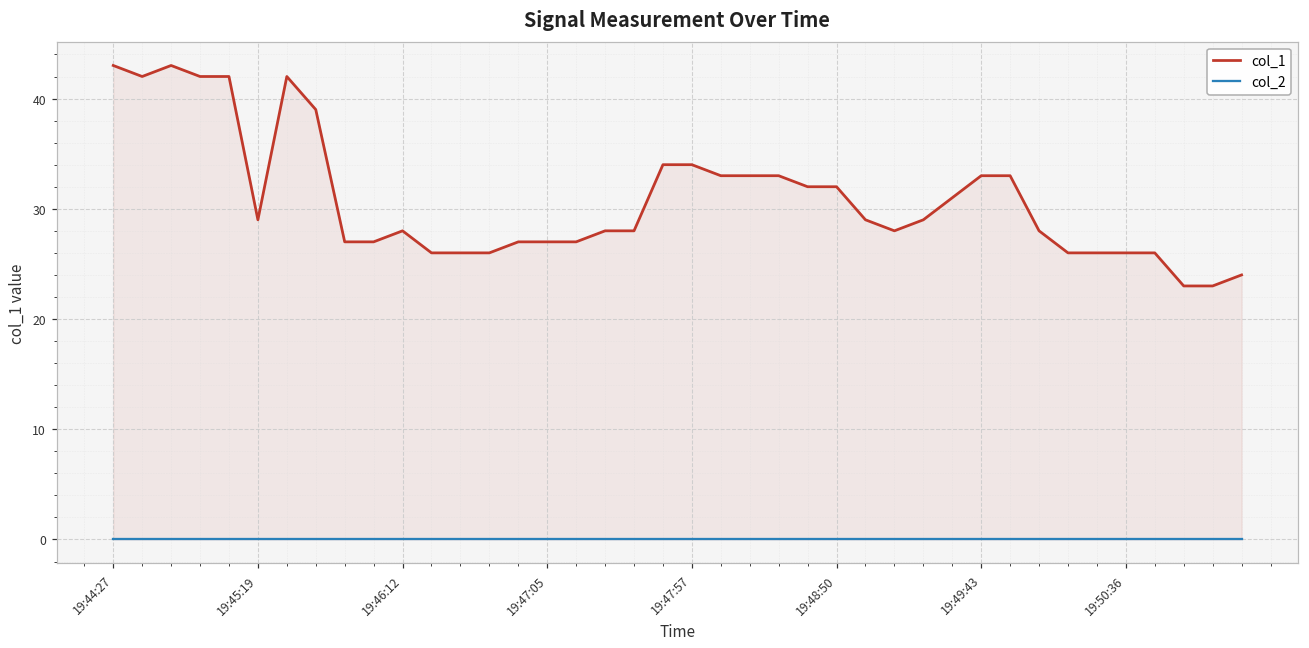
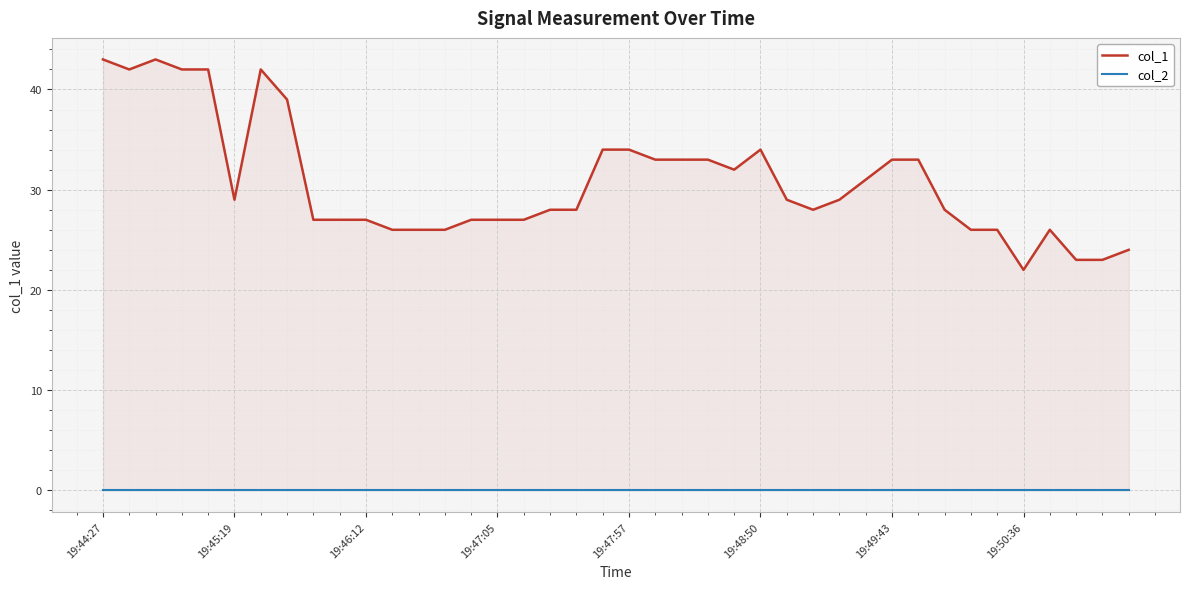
  {
    "col_1": {
      "19:44:27": 43,
      "19:45:19": 29,
-     "19:46:12": 28,
+     "19:46:12": 27,
      "19:47:05": 27,
      "19:47:57": 34,
-     "19:48:50": 32,
+     "19:48:50": 34,
      "19:49:43": 33,
-     "19:50:36": 26
+     "19:50:36": 22
    },
    "col_2": {
      "19:44:27": 0,
      "19:45:19": 0,
      "19:46:12": 0,
      "19:47:05": 0,
      "19:47:57": 0,
      "19:48:50": 0,
      "19:49:43": 0,
      "19:50:36": 0
    }
  }
